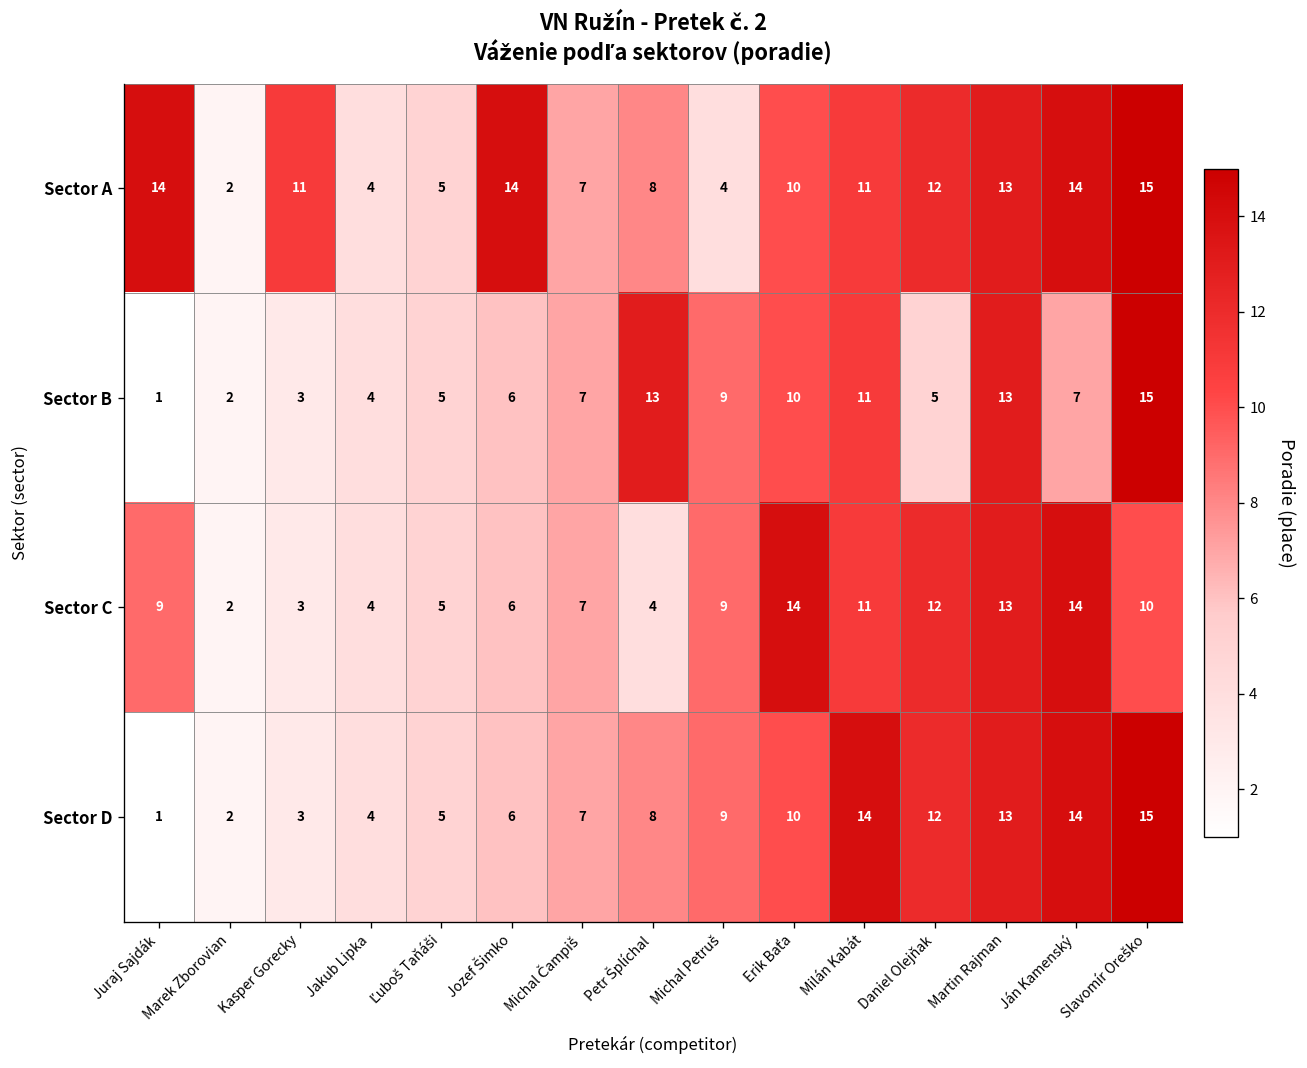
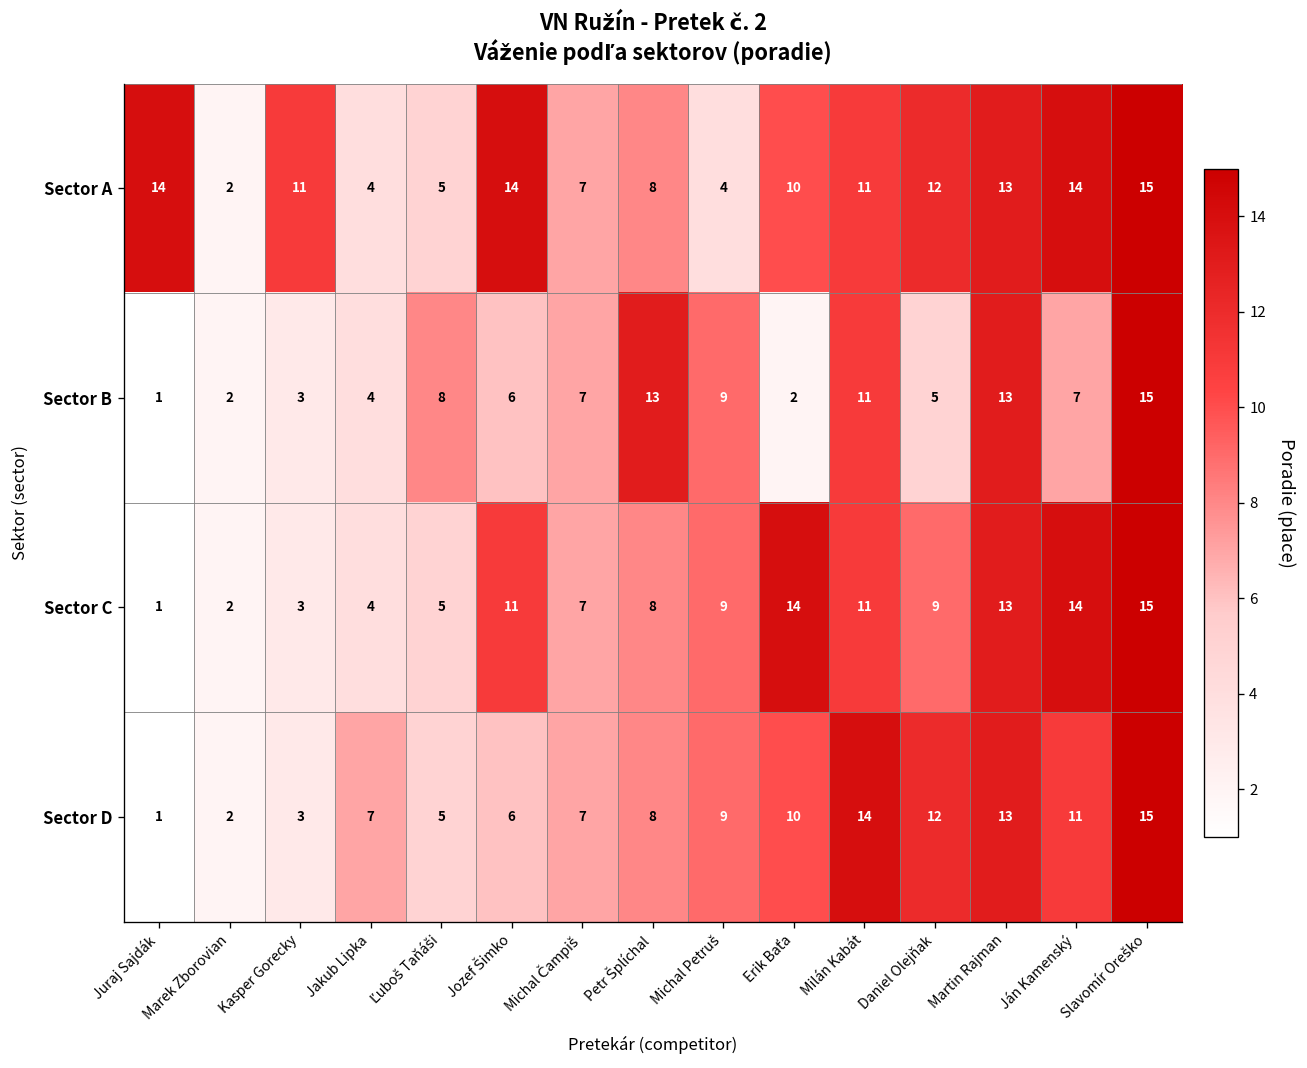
  {
    "Sector A": {
      "Juraj Sajdák": 14,
      "Marek Zborovian": 2,
      "Kasper Gorecky": 11,
      "Jakub Lipka": 4,
      "Ľuboš Taňáši": 5,
      "Jozef Šimko": 14,
      "Michal Čampiš": 7,
      "Petr Šplíchal": 8,
      "Michal Petruš": 4,
      "Erik Baťa": 10,
      "Milán Kabát": 11,
      "Daniel Olejňak": 12,
      "Martin Rajman": 13,
      "Ján Kamenský": 14,
      "Slavomír Oreško": 15
    },
    "Sector B": {
      "Juraj Sajdák": 1,
      "Marek Zborovian": 2,
      "Kasper Gorecky": 3,
      "Jakub Lipka": 4,
-     "Ľuboš Taňáši": 5,
+     "Ľuboš Taňáši": 8,
      "Jozef Šimko": 6,
      "Michal Čampiš": 7,
      "Petr Šplíchal": 13,
      "Michal Petruš": 9,
-     "Erik Baťa": 10,
+     "Erik Baťa": 2,
      "Milán Kabát": 11,
      "Daniel Olejňak": 5,
      "Martin Rajman": 13,
      "Ján Kamenský": 7,
      "Slavomír Oreško": 15
    },
    "Sector C": {
-     "Juraj Sajdák": 9,
+     "Juraj Sajdák": 1,
      "Marek Zborovian": 2,
      "Kasper Gorecky": 3,
      "Jakub Lipka": 4,
      "Ľuboš Taňáši": 5,
-     "Jozef Šimko": 6,
+     "Jozef Šimko": 11,
      "Michal Čampiš": 7,
-     "Petr Šplíchal": 4,
+     "Petr Šplíchal": 8,
      "Michal Petruš": 9,
      "Erik Baťa": 14,
      "Milán Kabát": 11,
-     "Daniel Olejňak": 12,
+     "Daniel Olejňak": 9,
      "Martin Rajman": 13,
      "Ján Kamenský": 14,
-     "Slavomír Oreško": 10
+     "Slavomír Oreško": 15
    },
    "Sector D": {
      "Juraj Sajdák": 1,
      "Marek Zborovian": 2,
      "Kasper Gorecky": 3,
-     "Jakub Lipka": 4,
+     "Jakub Lipka": 7,
      "Ľuboš Taňáši": 5,
      "Jozef Šimko": 6,
      "Michal Čampiš": 7,
      "Petr Šplíchal": 8,
      "Michal Petruš": 9,
      "Erik Baťa": 10,
      "Milán Kabát": 14,
      "Daniel Olejňak": 12,
      "Martin Rajman": 13,
-     "Ján Kamenský": 14,
+     "Ján Kamenský": 11,
      "Slavomír Oreško": 15
    }
  }
